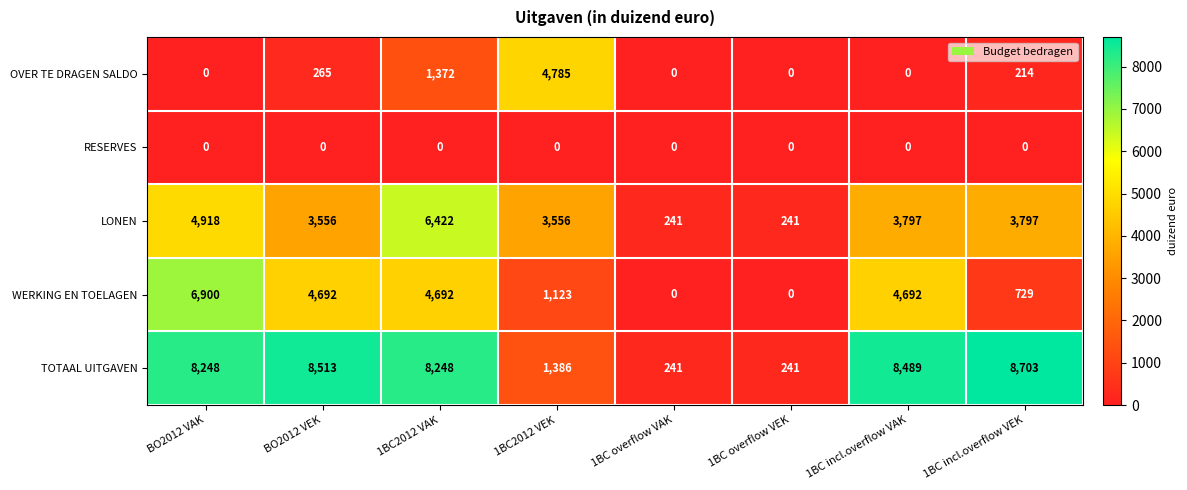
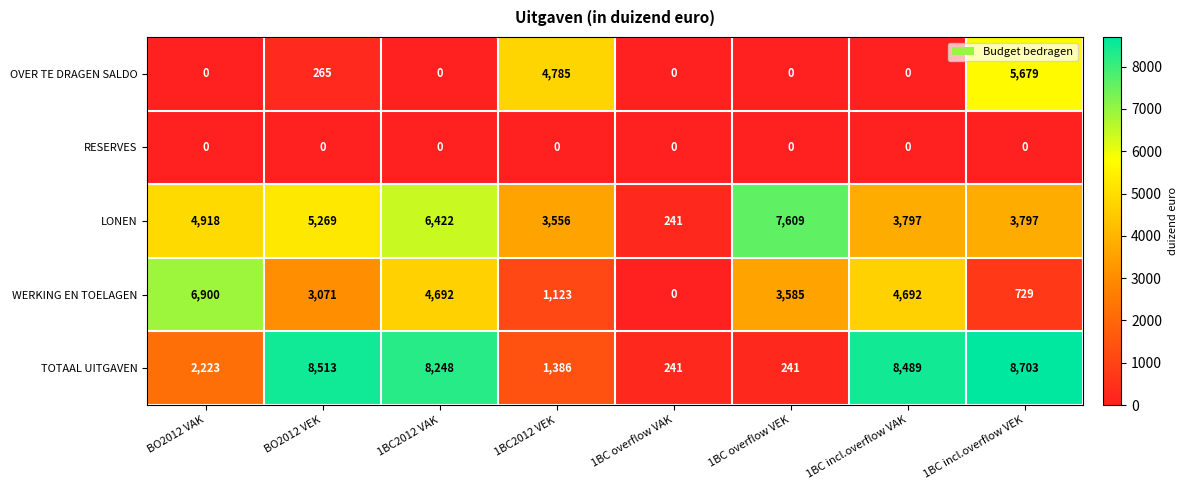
  {
    "OVER TE DRAGEN SALDO": {
      "BO2012 VAK": "0",
      "BO2012 VEK": "265",
-     "1BC2012 VAK": "1,372",
+     "1BC2012 VAK": "0",
      "1BC2012 VEK": "4,785",
      "1BC overflow VAK": "0",
      "1BC overflow VEK": "0",
      "1BC incl.overflow VAK": "0",
-     "1BC incl.overflow VEK": "214"
+     "1BC incl.overflow VEK": "5,679"
    },
    "RESERVES": {
      "BO2012 VAK": "0",
      "BO2012 VEK": "0",
      "1BC2012 VAK": "0",
      "1BC2012 VEK": "0",
      "1BC overflow VAK": "0",
      "1BC overflow VEK": "0",
      "1BC incl.overflow VAK": "0",
      "1BC incl.overflow VEK": "0"
    },
    "LONEN": {
      "BO2012 VAK": "4,918",
-     "BO2012 VEK": "3,556",
+     "BO2012 VEK": "5,269",
      "1BC2012 VAK": "6,422",
      "1BC2012 VEK": "3,556",
      "1BC overflow VAK": "241",
-     "1BC overflow VEK": "241",
+     "1BC overflow VEK": "7,609",
      "1BC incl.overflow VAK": "3,797",
      "1BC incl.overflow VEK": "3,797"
    },
    "WERKING EN TOELAGEN": {
      "BO2012 VAK": "6,900",
-     "BO2012 VEK": "4,692",
+     "BO2012 VEK": "3,071",
      "1BC2012 VAK": "4,692",
      "1BC2012 VEK": "1,123",
      "1BC overflow VAK": "0",
-     "1BC overflow VEK": "0",
+     "1BC overflow VEK": "3,585",
      "1BC incl.overflow VAK": "4,692",
      "1BC incl.overflow VEK": "729"
    },
    "TOTAAL UITGAVEN": {
-     "BO2012 VAK": "8,248",
+     "BO2012 VAK": "2,223",
      "BO2012 VEK": "8,513",
      "1BC2012 VAK": "8,248",
      "1BC2012 VEK": "1,386",
      "1BC overflow VAK": "241",
      "1BC overflow VEK": "241",
      "1BC incl.overflow VAK": "8,489",
      "1BC incl.overflow VEK": "8,703"
    }
  }
